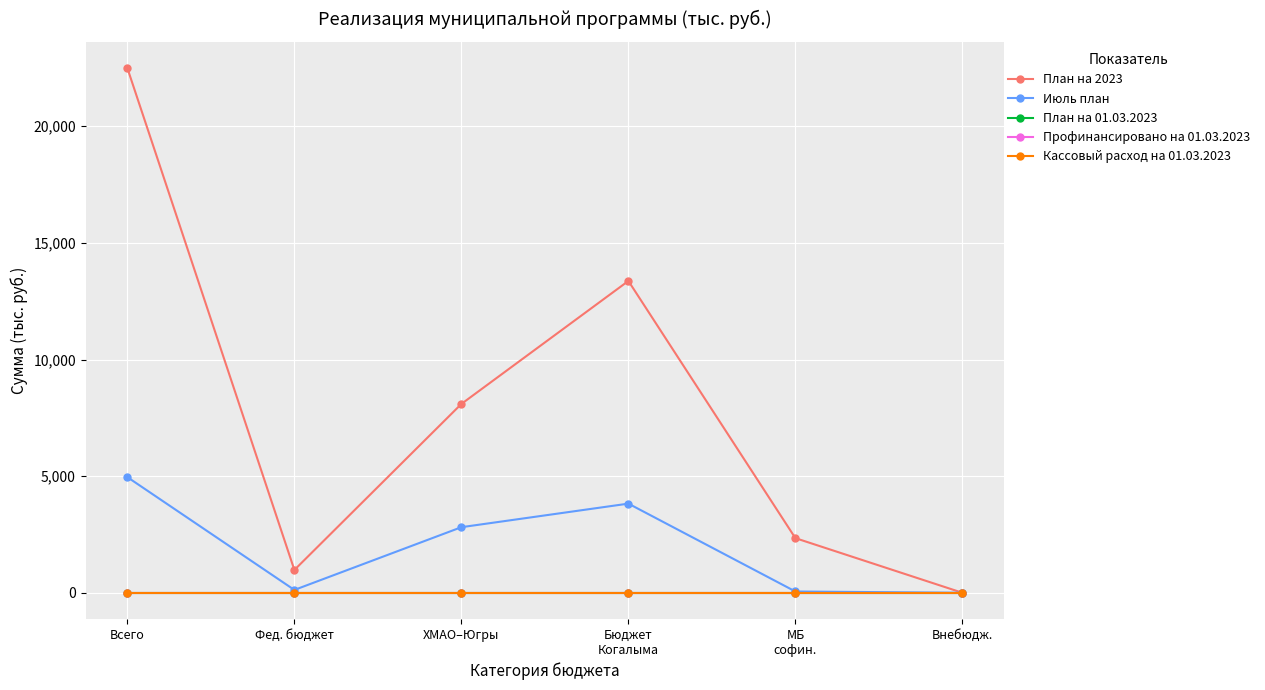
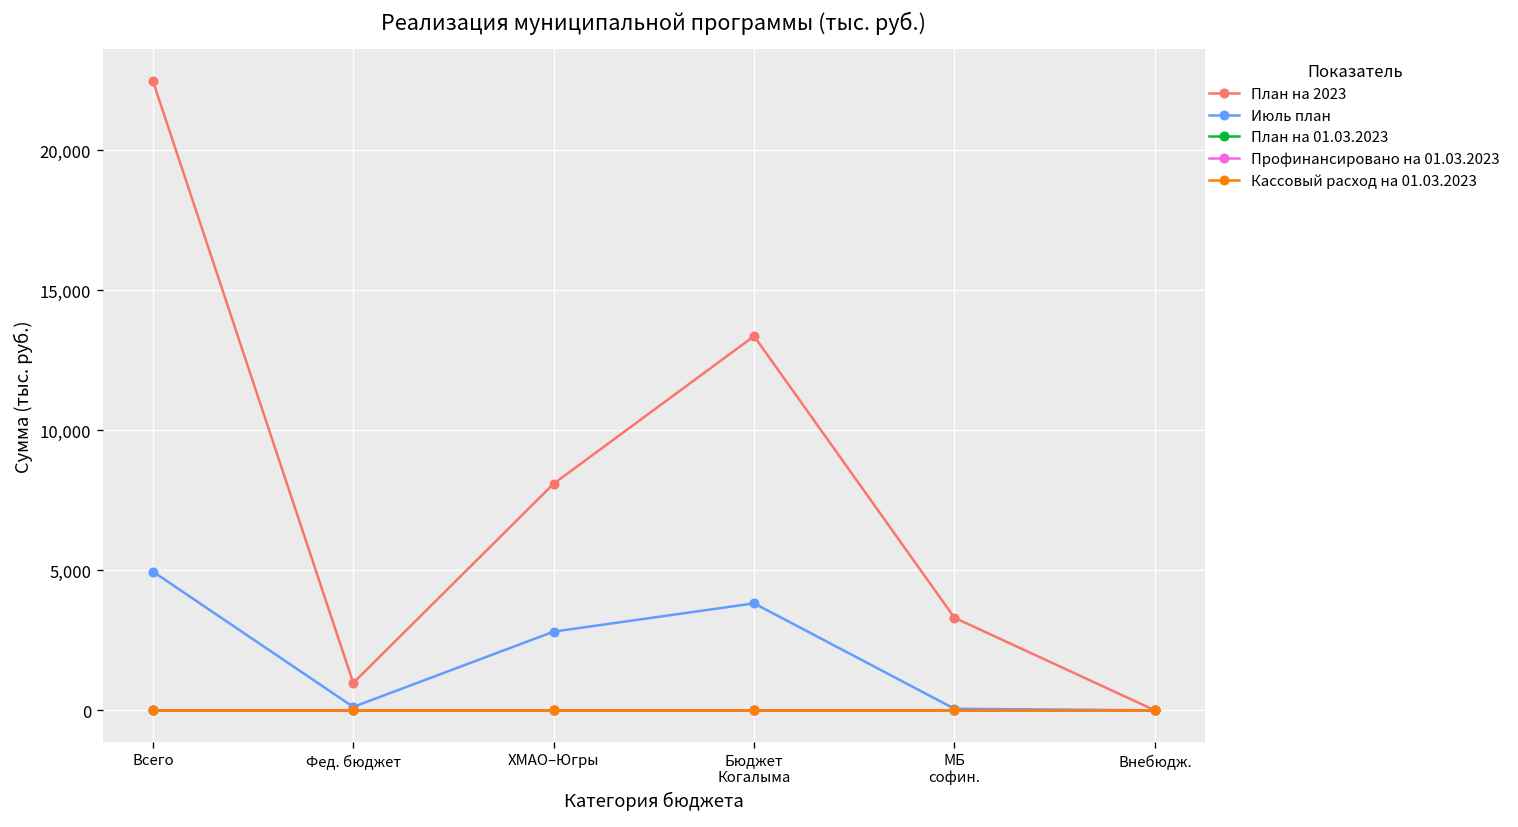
  {
    "План на 2023": {
      "Всего": "22,500",
      "Фед. бюджет": "1,000",
      "ХМАО–Югры": "8,100",
      "Бюджет Когалыма": "13,400",
-     "МБ софин.": "2,300"
+     "МБ софин.": "3,300"
    },
    "Июль план": {
      "Всего": "5,000",
      "Фед. бюджет": "100",
      "ХМАО–Югры": "2,800",
      "Бюджет Когалыма": "3,800"
    },
    "Кассовый расход на 01.03.2023": {
      "Всего": "0",
      "Фед. бюджет": "0",
      "ХМАО–Югры": "0",
      "Бюджет Когалыма": "0"
    }
  }
